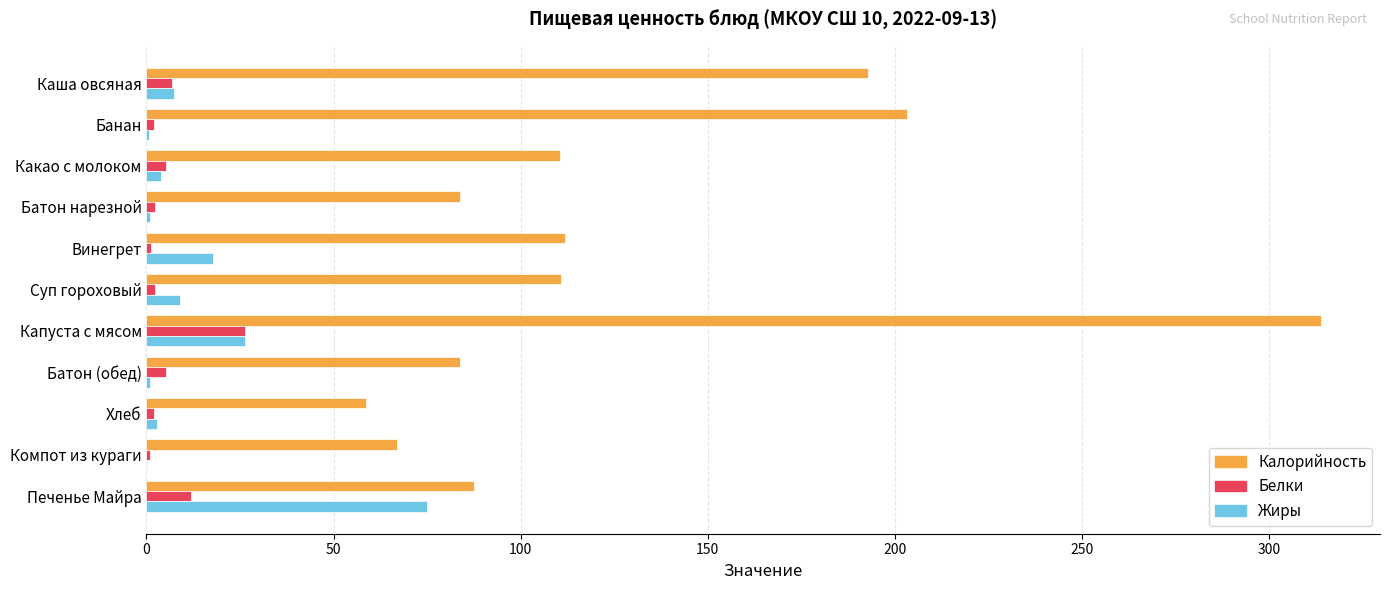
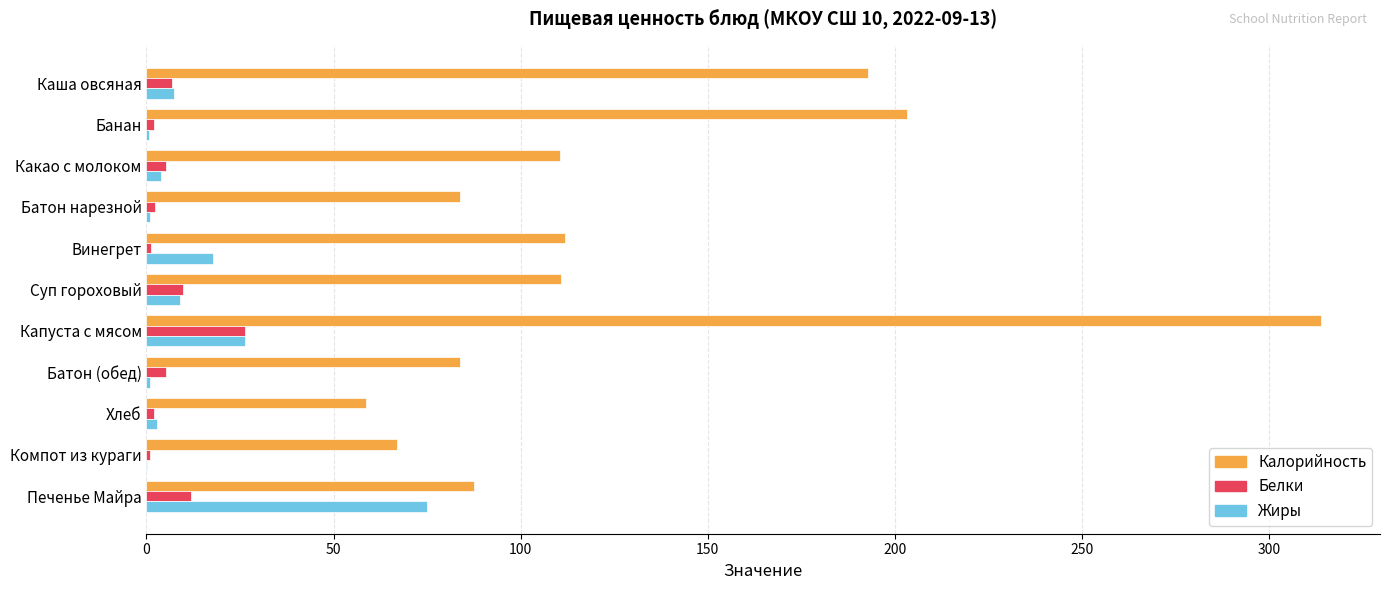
  {
    "Калорийность": {
      "Каша овсяная": 193,
      "Банан": 203,
      "Какао с молоком": 111,
      "Батон нарезной": 84,
      "Винегрет": 112,
      "Суп гороховый": 111,
      "Капуста с мясом": 314,
      "Батон (обед)": 84,
      "Хлеб": 59,
      "Компот из кураги": 67,
      "Печенье Майра": 88
    },
    "Белки": {
      "Каша овсяная": 7,
      "Банан": 2,
      "Какао с молоком": 5,
      "Батон нарезной": 2,
      "Винегрет": 1,
-     "Суп гороховый": 2,
+     "Суп гороховый": 10,
      "Капуста с мясом": 26,
      "Батон (обед)": 5,
      "Хлеб": 2,
      "Компот из кураги": 1,
      "Печенье Майра": 12
    },
    "Жиры": {
      "Каша овсяная": 7,
      "Банан": 1,
      "Какао с молоком": 4,
      "Батон нарезной": 1,
      "Винегрет": 18,
      "Суп гороховый": 9,
      "Капуста с мясом": 26,
      "Батон (обед)": 1,
      "Хлеб": 3,
      "Печенье Майра": 75
    }
  }
